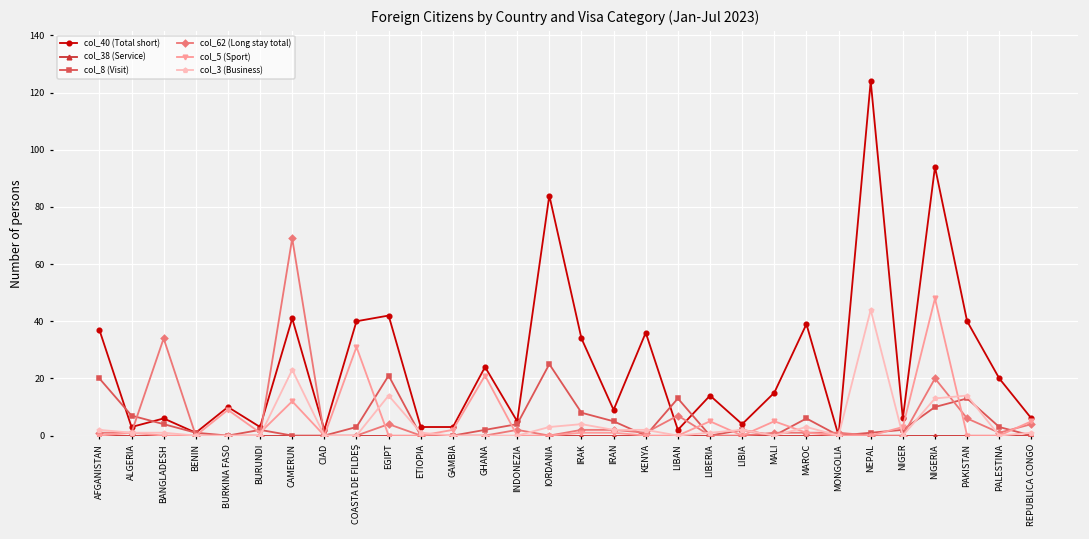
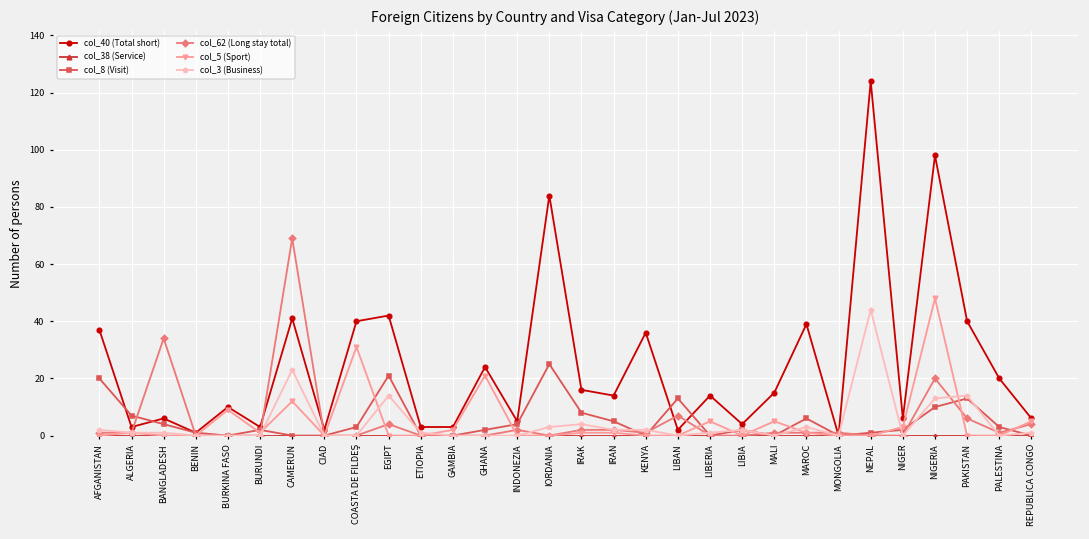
  {
    "col_40 (Total short)": {
      "AFGANISTAN": 37,
      "ALGERIA": 3,
      "BANGLADESH": 6,
      "BURKINA FASO": 10,
      "BURUNDI": 3,
      "CAMERUN": 41,
      "CIAD": 2,
      "COASTA DE FILDEŞ": 40,
      "EGIPT": 42,
      "ETIOPIA": 3,
      "GAMBIA": 3,
      "GHANA": 24,
      "INDONEZIA": 5,
      "IORDANIA": 84,
-     "IRAK": 34,
-     "IRAN": 9,
+     "IRAK": 16,
+     "IRAN": 14,
      "KENYA": 36,
      "LIBAN": 2,
      "LIBERIA": 14,
      "LIBIA": 4,
      "MALI": 15,
      "MAROC": 39,
      "NEPAL": 124,
      "NIGER": 6,
-     "NIGERIA": 94,
+     "NIGERIA": 98,
      "PAKISTAN": 40,
      "PALESTINA": 20,
      "REPUBLICA CONGO": 6
    }
  }
